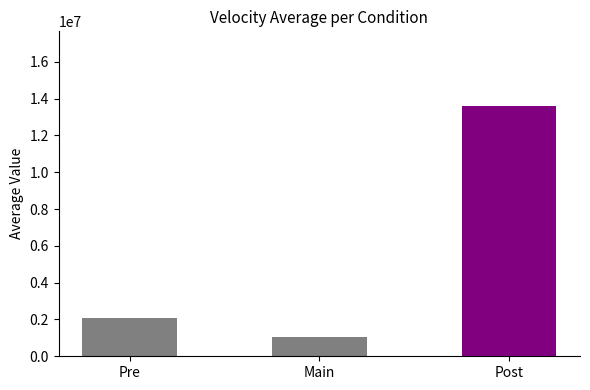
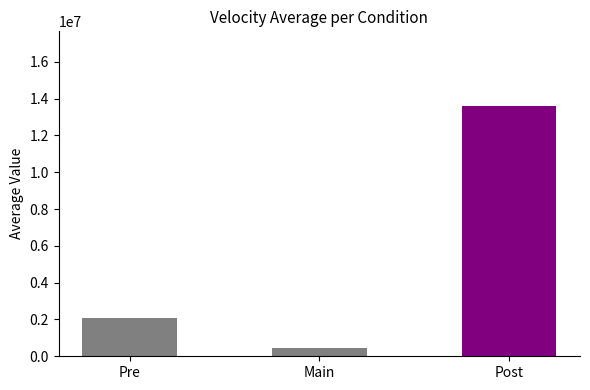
  {
    "Pre": 2100000,
-   "Main": 1100000,
+   "Main": 500000,
    "Post": 13600000
  }
